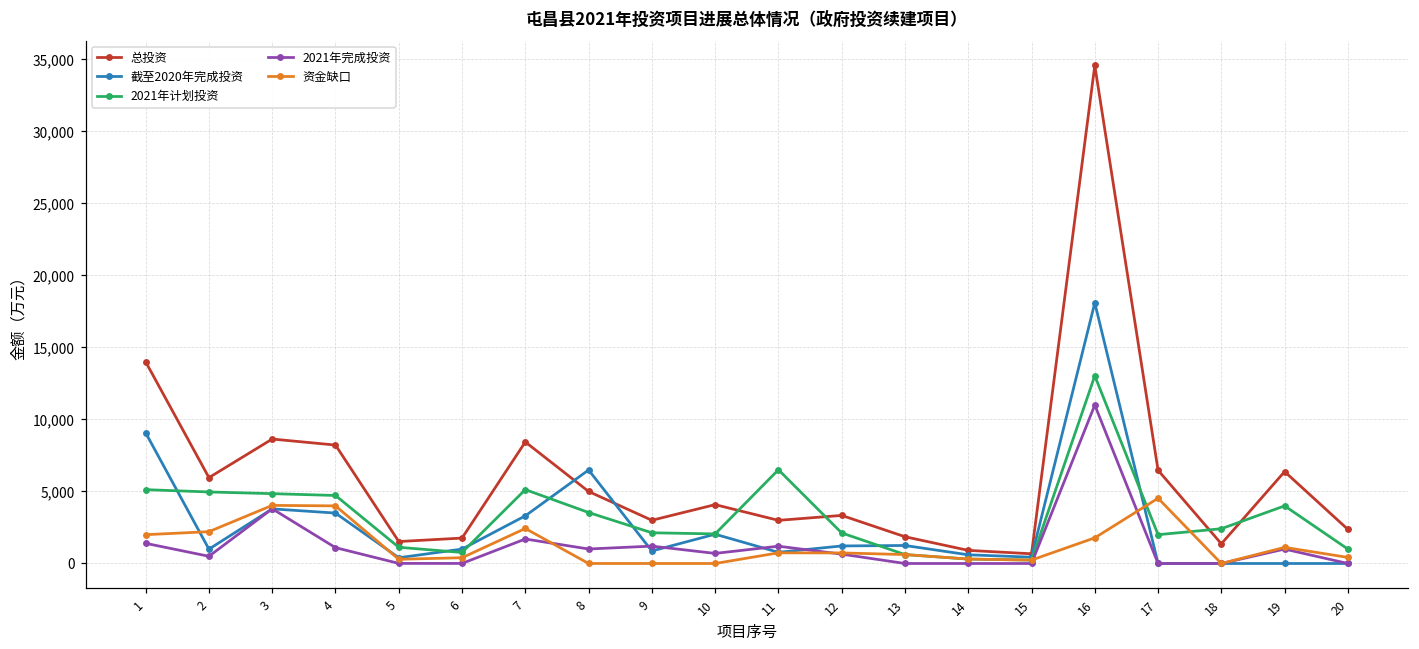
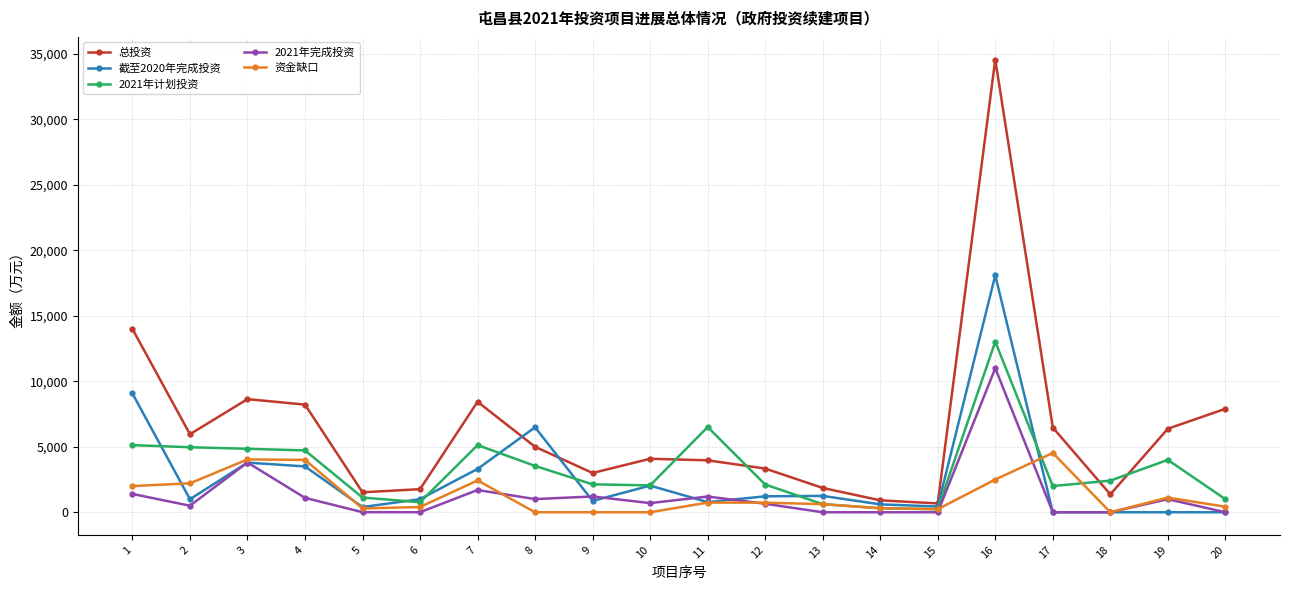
  {
    "总投资": {
      "1": "14,000",
      "2": "6,000",
      "3": "8,600",
      "4": "8,200",
      "5": "1,500",
      "6": "1,800",
      "7": "8,400",
      "8": "5,000",
      "9": "3,000",
      "10": "4,100",
-     "11": "3,000",
+     "11": "4,000",
      "12": "3,300",
      "13": "1,900",
      "14": "900",
      "15": "700",
      "16": "34,600",
      "17": "6,500",
      "18": "1,400",
      "19": "6,400",
-     "20": "2,400"
+     "20": "7,900"
    },
    "截至2020年完成投资": {
      "1": "9,100",
      "2": "1,000",
      "4": "3,500",
      "6": "1,000",
      "7": "3,300",
      "8": "6,500",
      "9": "900",
      "12": "1,200",
      "13": "1,300",
      "14": "600",
      "15": "400",
      "16": "18,100",
      "19": "0"
    },
    "2021年计划投资": {
      "1": "5,100",
      "2": "5,000",
      "3": "4,800",
      "4": "4,700",
      "5": "1,100",
      "6": "800",
      "7": "5,100",
      "8": "3,500",
      "9": "2,100",
      "11": "6,500",
      "12": "2,100",
      "16": "13,000",
      "17": "2,000",
      "18": "2,400",
      "19": "4,000",
      "20": "1,000"
    },
    "2021年完成投资": {
      "1": "1,400",
      "2": "500",
      "4": "1,100",
      "5": "0",
      "6": "0",
      "7": "1,700",
      "8": "1,000",
      "9": "1,200",
      "10": "700",
      "11": "1,200",
      "13": "0",
      "14": "0",
      "15": "0",
      "16": "11,000"
    },
    "资金缺口": {
      "1": "2,000",
      "2": "2,200",
      "3": "4,000",
      "4": "4,000",
      "6": "400",
      "7": "2,400",
      "8": "0",
      "9": "0",
      "10": "0",
-     "16": "1,800",
+     "16": "2,500",
      "17": "4,500",
      "20": "400"
    }
  }
